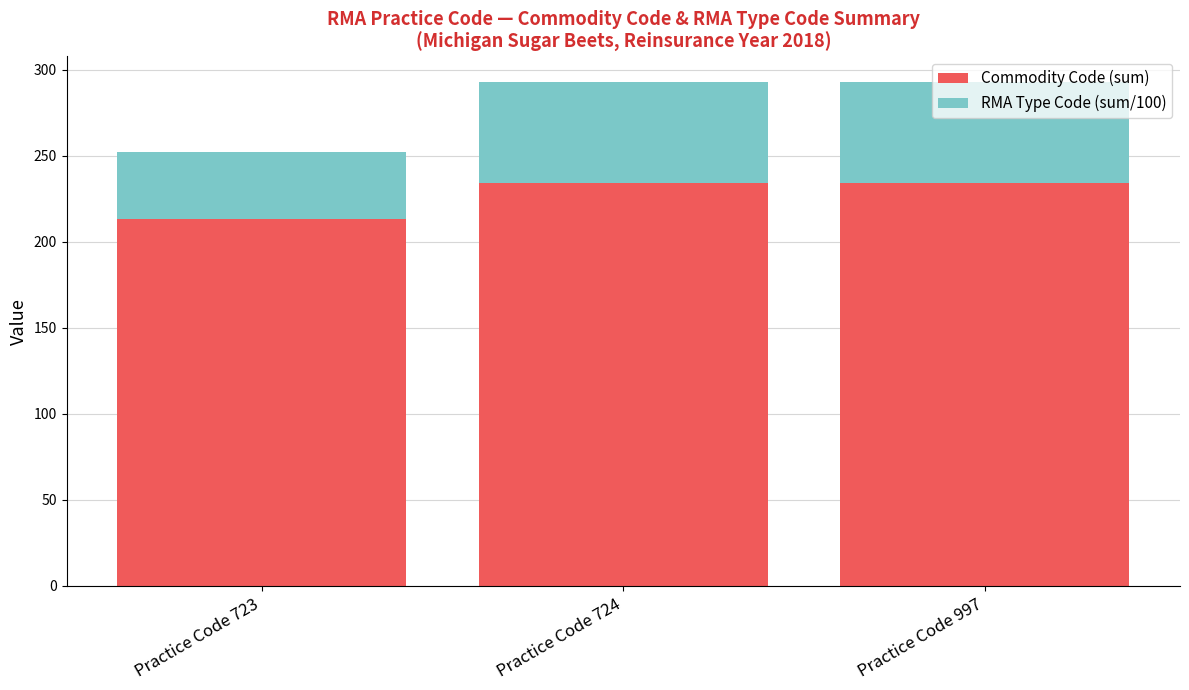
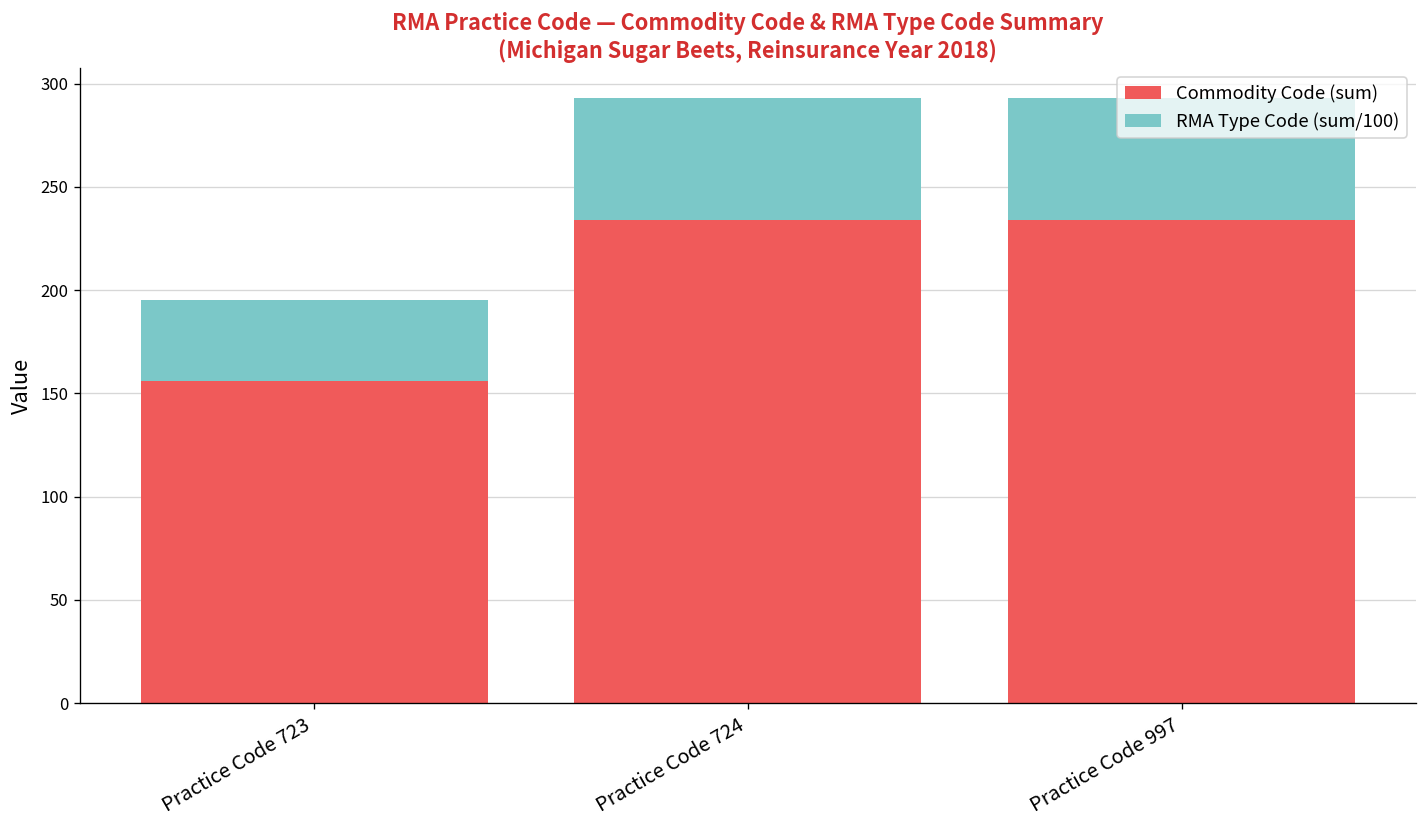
  {
    "Commodity Code (sum)": {
-     "Practice Code 723": 213,
+     "Practice Code 723": 156,
      "Practice Code 724": 234,
      "Practice Code 997": 234
    },
    "RMA Type Code (sum/100)": {
      "Practice Code 723": 39,
      "Practice Code 724": 59
    }
  }
